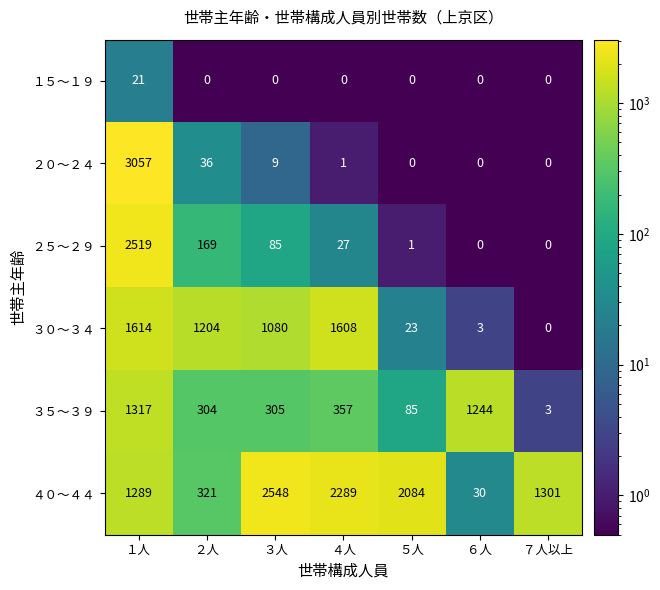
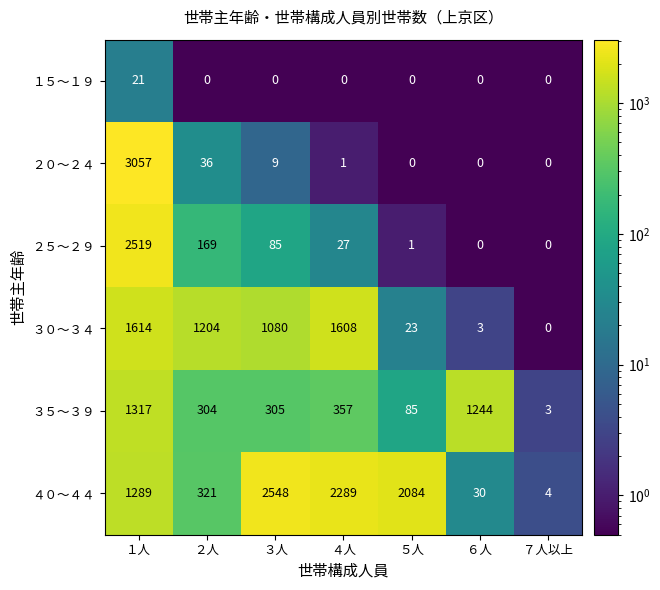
  {
    "１５～１９": {
      "１人": 21,
      "２人": 0,
      "３人": 0,
      "４人": 0,
      "５人": 0,
      "６人": 0,
      "７人以上": 0
    },
    "２０～２４": {
      "１人": 3057,
      "２人": 36,
      "３人": 9,
      "４人": 1,
      "５人": 0,
      "６人": 0,
      "７人以上": 0
    },
    "２５～２９": {
      "１人": 2519,
      "２人": 169,
      "３人": 85,
      "４人": 27,
      "５人": 1,
      "６人": 0,
      "７人以上": 0
    },
    "３０～３４": {
      "１人": 1614,
      "２人": 1204,
      "３人": 1080,
      "４人": 1608,
      "５人": 23,
      "６人": 3,
      "７人以上": 0
    },
    "３５～３９": {
      "１人": 1317,
      "２人": 304,
      "３人": 305,
      "４人": 357,
      "５人": 85,
      "６人": 1244,
      "７人以上": 3
    },
    "４０～４４": {
      "１人": 1289,
      "２人": 321,
      "３人": 2548,
      "４人": 2289,
      "５人": 2084,
      "６人": 30,
-     "７人以上": 1301
+     "７人以上": 4
    }
  }
